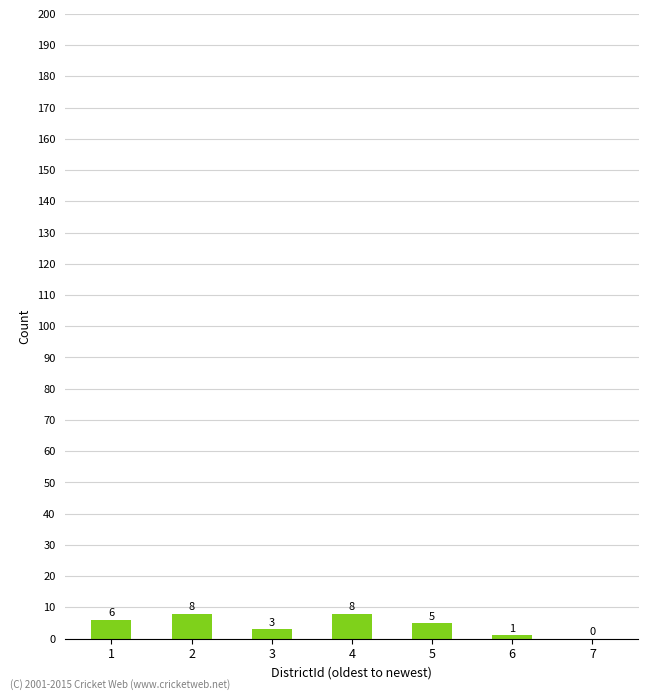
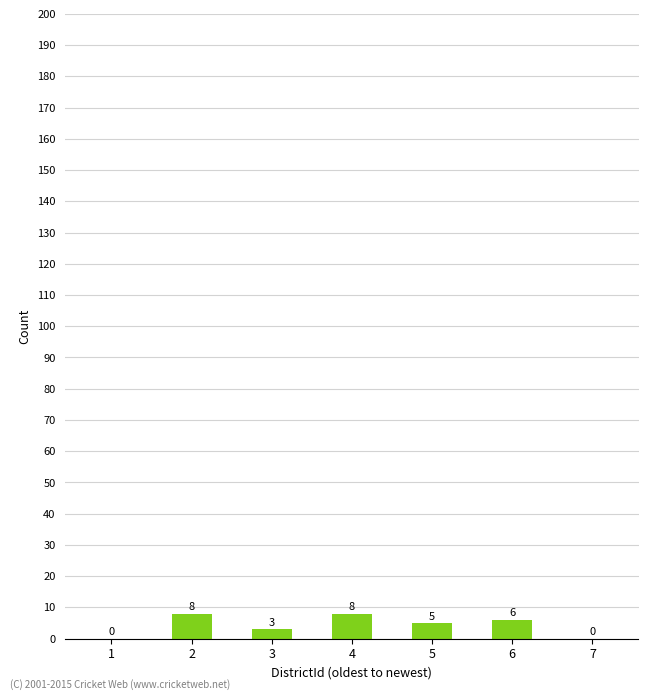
  {
-   "1": 6,
+   "1": 0,
    "2": 8,
    "3": 3,
    "4": 8,
    "5": 5,
-   "6": 1,
+   "6": 6,
    "7": 0
  }
